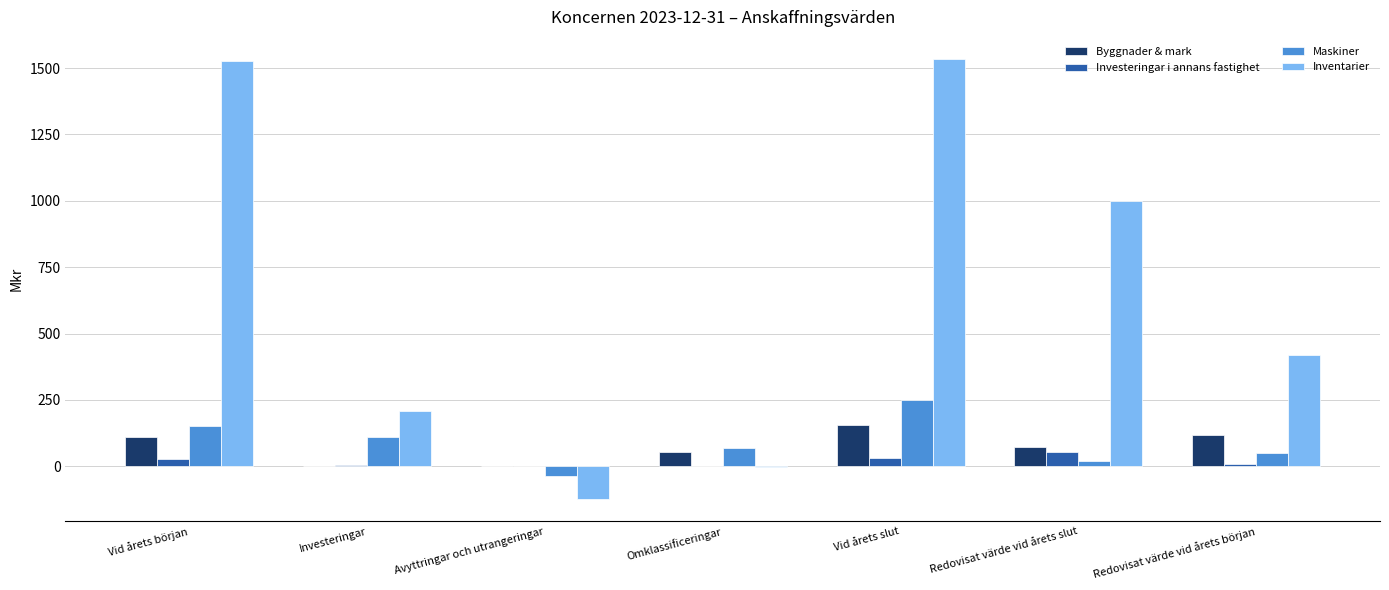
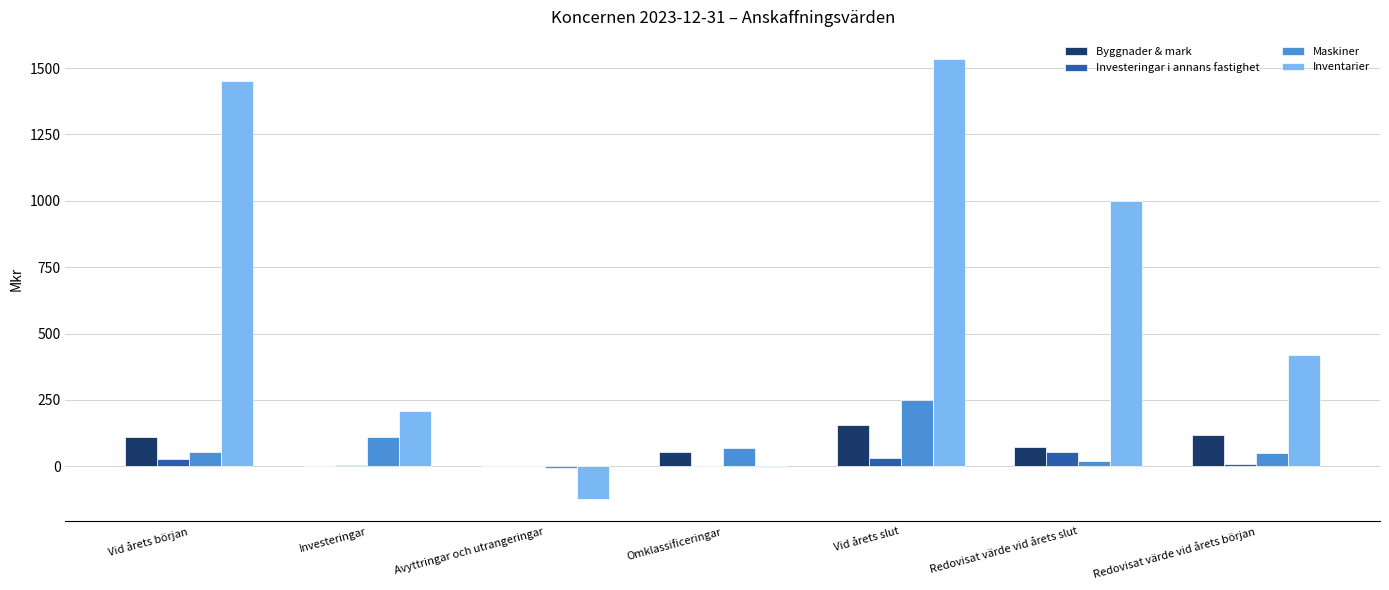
  {
    "Byggnader & mark": {
      "Vid årets början": 110,
      "Avyttringar och utrangeringar": 0,
      "Omklassificeringar": 50,
      "Vid årets slut": 150,
      "Redovisat värde vid årets slut": 70,
      "Redovisat värde vid årets början": 120
    },
    "Investeringar i annans fastighet": {
      "Vid årets början": 30,
      "Avyttringar och utrangeringar": 0,
      "Omklassificeringar": 0,
      "Vid årets slut": 30,
      "Redovisat värde vid årets slut": 50
    },
    "Maskiner": {
-     "Vid årets början": 150,
+     "Vid årets början": 50,
      "Investeringar": 110,
-     "Avyttringar och utrangeringar": -40,
+     "Avyttringar och utrangeringar": -10,
      "Omklassificeringar": 70,
      "Vid årets slut": 250,
      "Redovisat värde vid årets slut": 20,
      "Redovisat värde vid årets början": 50
    },
    "Inventarier": {
-     "Vid årets början": 1530,
+     "Vid årets början": 1450,
      "Investeringar": 210,
      "Avyttringar och utrangeringar": -120,
      "Vid årets slut": 1530,
      "Redovisat värde vid årets slut": 1000,
      "Redovisat värde vid årets början": 420
    }
  }
